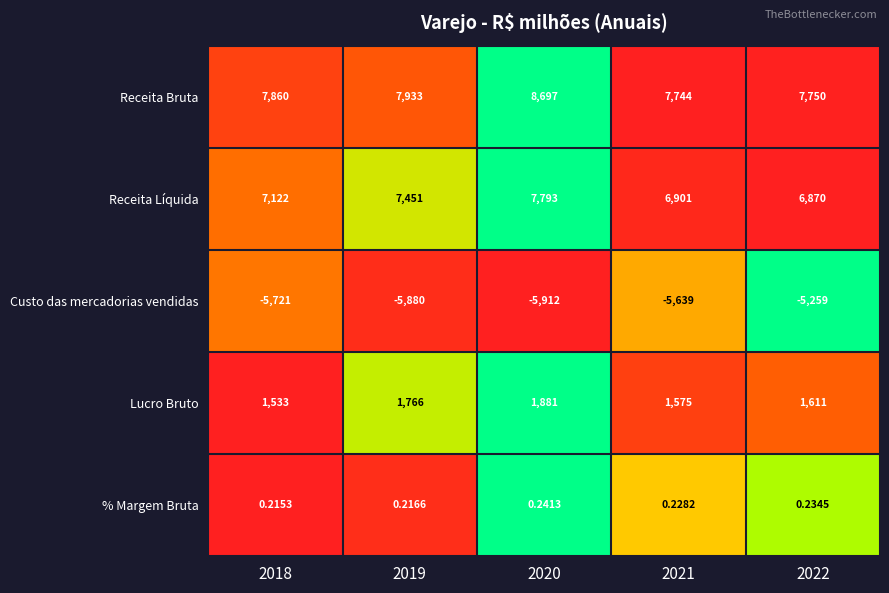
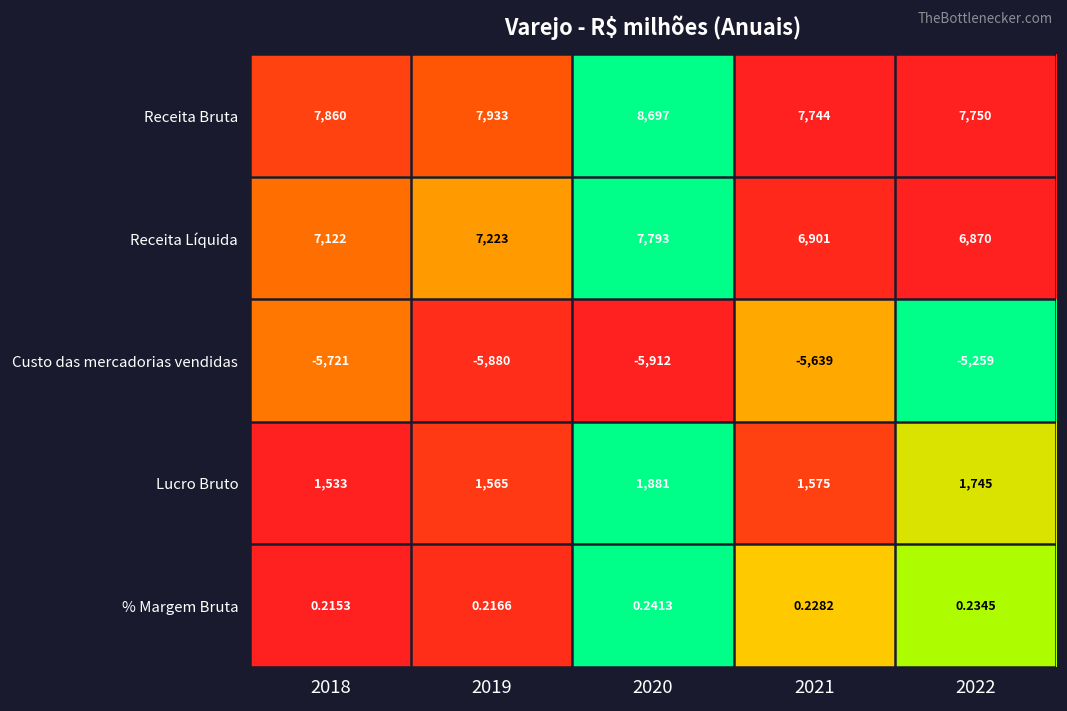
  {
    "Receita Bruta": {
      "2018": "7,860",
      "2019": "7,933",
      "2020": "8,697",
      "2021": "7,744",
      "2022": "7,750"
    },
    "Receita Líquida": {
      "2018": "7,122",
-     "2019": "7,451",
+     "2019": "7,223",
      "2020": "7,793",
      "2021": "6,901",
      "2022": "6,870"
    },
    "Custo das mercadorias vendidas": {
      "2018": "-5,721",
      "2019": "-5,880",
      "2020": "-5,912",
      "2021": "-5,639",
      "2022": "-5,259"
    },
    "Lucro Bruto": {
      "2018": "1,533",
-     "2019": "1,766",
+     "2019": "1,565",
      "2020": "1,881",
      "2021": "1,575",
-     "2022": "1,611"
+     "2022": "1,745"
    },
    "% Margem Bruta": {
      "2018": "0.2153",
      "2019": "0.2166",
      "2020": "0.2413",
      "2021": "0.2282",
      "2022": "0.2345"
    }
  }
